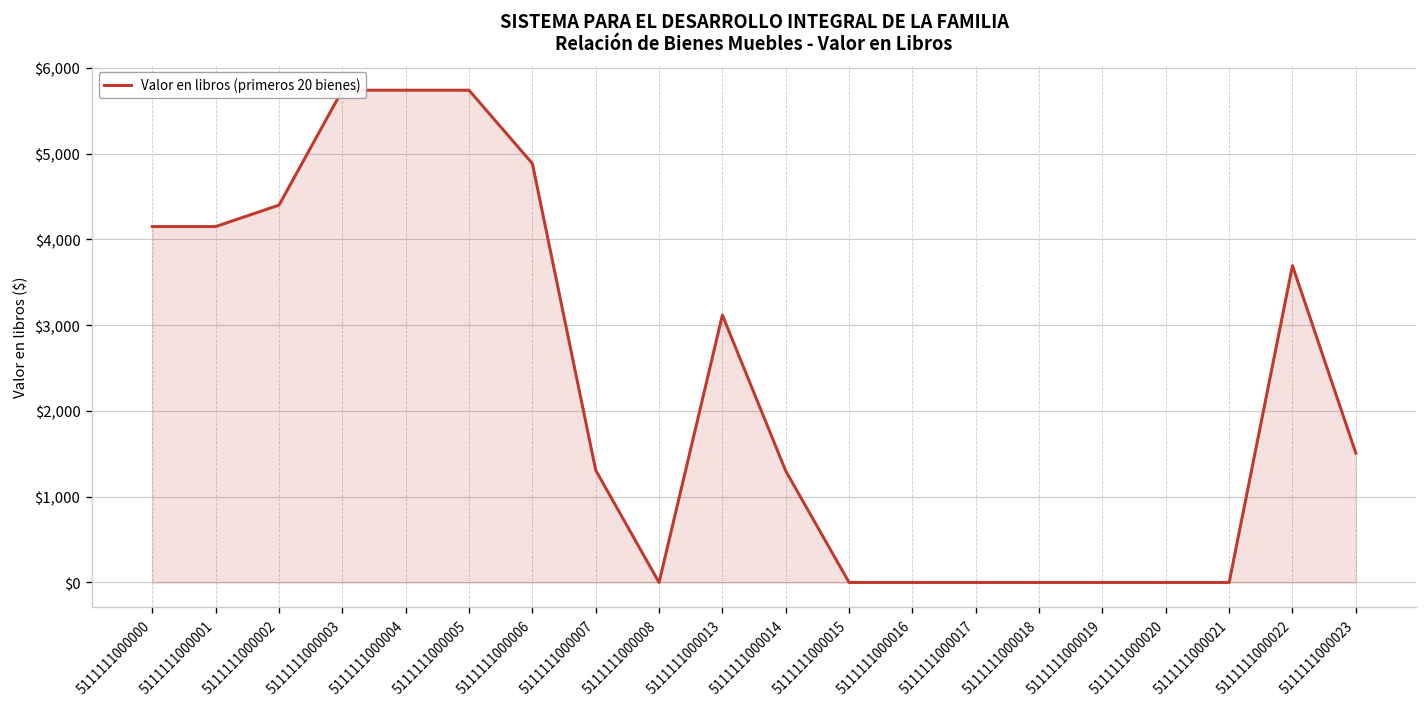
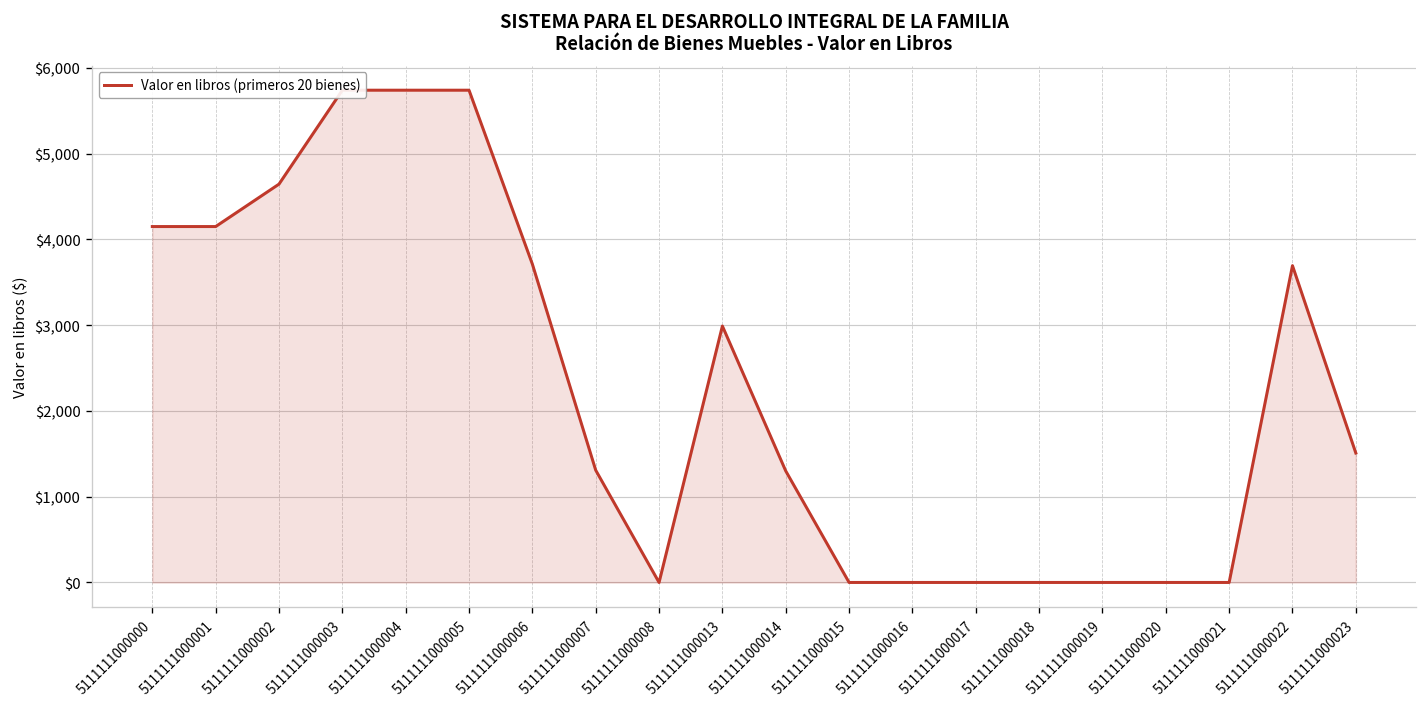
  {
    "5111111000000": "$4,200",
    "5111111000001": "$4,200",
-   "5111111000002": "$4,400",
+   "5111111000002": "$4,600",
    "5111111000004": "$5,700",
    "5111111000005": "$5,700",
-   "5111111000006": "$4,900",
+   "5111111000006": "$3,700",
    "5111111000007": "$1,300",
    "5111111000008": "$0",
-   "5111111000013": "$3,100",
+   "5111111000013": "$3,000",
    "5111111000014": "$1,300",
    "5111111000015": "$0",
    "5111111000016": "$0",
    "5111111000017": "$0",
    "5111111000018": "$0",
    "5111111000019": "$0",
    "5111111000020": "$0",
    "5111111000021": "$0",
    "5111111000022": "$3,700",
    "5111111000023": "$1,500"
  }
